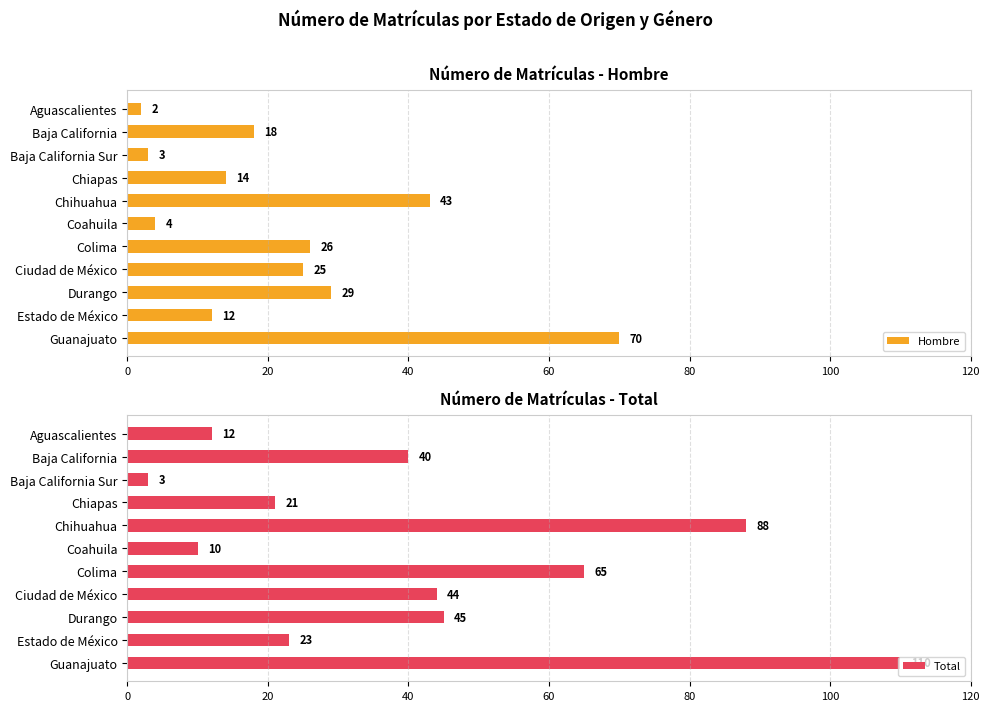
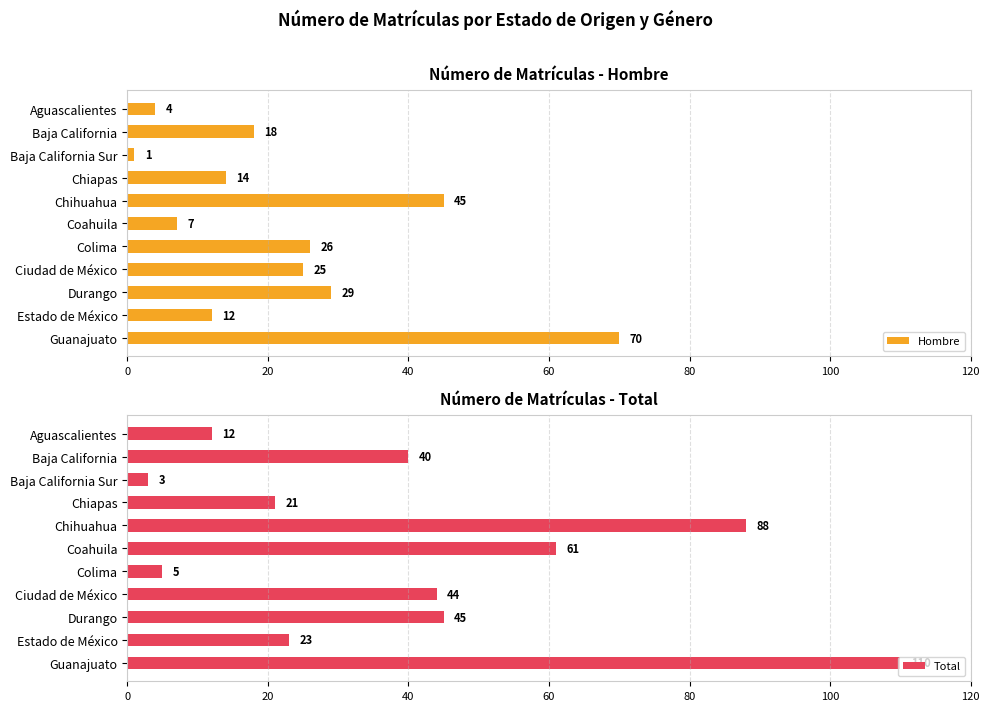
  {
    "Número de Matrículas - Hombre": {
-     "Aguascalientes": 2,
+     "Aguascalientes": 4,
      "Baja California": 18,
-     "Baja California Sur": 3,
+     "Baja California Sur": 1,
      "Chiapas": 14,
-     "Chihuahua": 43,
-     "Coahuila": 4,
+     "Chihuahua": 45,
+     "Coahuila": 7,
      "Colima": 26,
      "Ciudad de México": 25,
      "Durango": 29,
      "Estado de México": 12,
      "Guanajuato": 70
    },
    "Número de Matrículas - Total": {
      "Aguascalientes": 12,
      "Baja California": 40,
      "Baja California Sur": 3,
      "Chiapas": 21,
      "Chihuahua": 88,
-     "Coahuila": 10,
-     "Colima": 65,
+     "Coahuila": 61,
+     "Colima": 5,
      "Ciudad de México": 44,
      "Durango": 45,
      "Estado de México": 23
    }
  }
